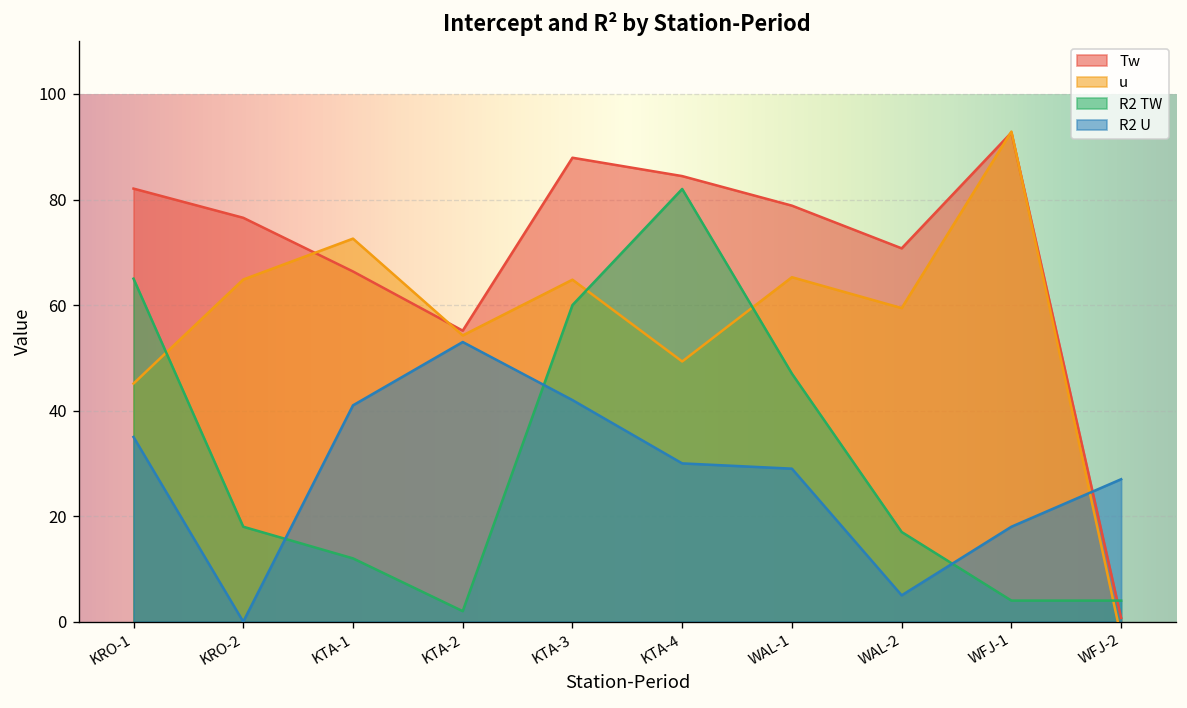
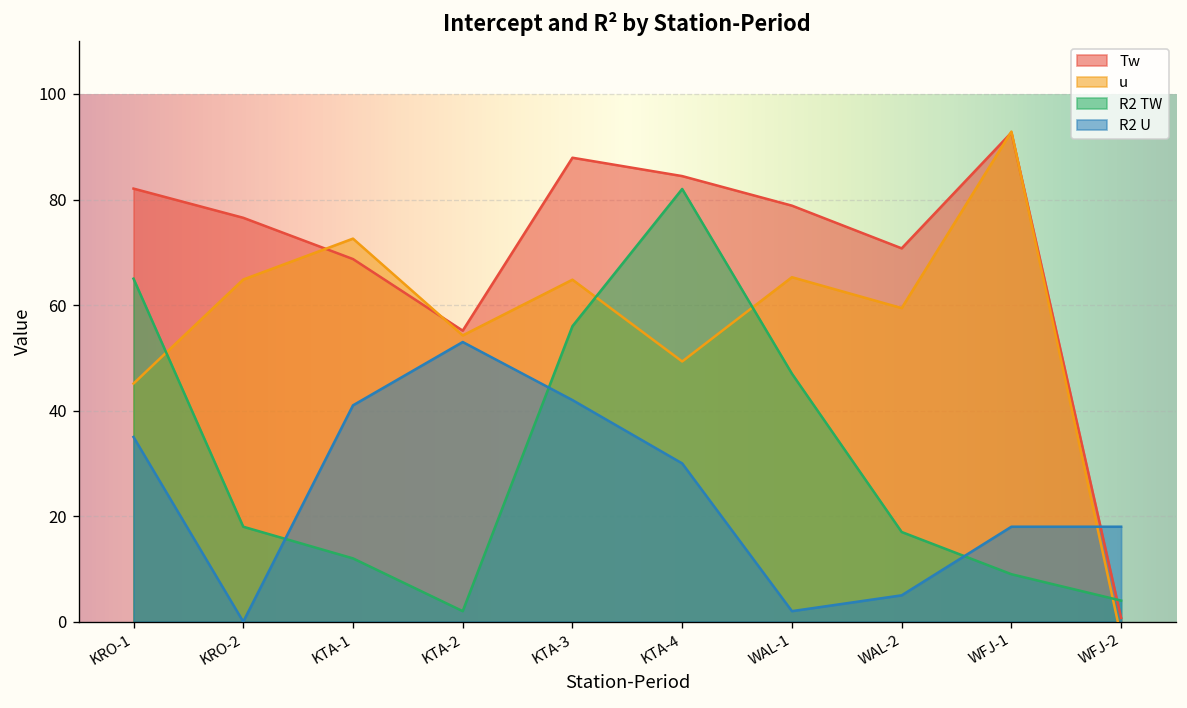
  {
    "Tw": {
      "KRO-1": 82,
      "KRO-2": 77,
-     "KTA-1": 66,
+     "KTA-1": 69,
      "KTA-2": 55,
      "KTA-3": 88,
      "KTA-4": 84,
      "WAL-1": 79,
      "WAL-2": 71,
      "WFJ-2": 1
    },
    "R2 TW": {
      "KRO-1": 65,
      "KRO-2": 18,
      "KTA-1": 12,
      "KTA-2": 2,
-     "KTA-3": 60,
+     "KTA-3": 56,
      "KTA-4": 82,
      "WAL-1": 47,
      "WAL-2": 17,
-     "WFJ-1": 4,
+     "WFJ-1": 9,
      "WFJ-2": 4
    },
    "R2 U": {
      "KRO-1": 35,
      "KRO-2": 0,
      "KTA-1": 41,
      "KTA-2": 53,
      "KTA-3": 42,
      "KTA-4": 30,
-     "WAL-1": 29,
+     "WAL-1": 2,
      "WAL-2": 5,
      "WFJ-1": 18,
-     "WFJ-2": 27
+     "WFJ-2": 18
    }
  }
